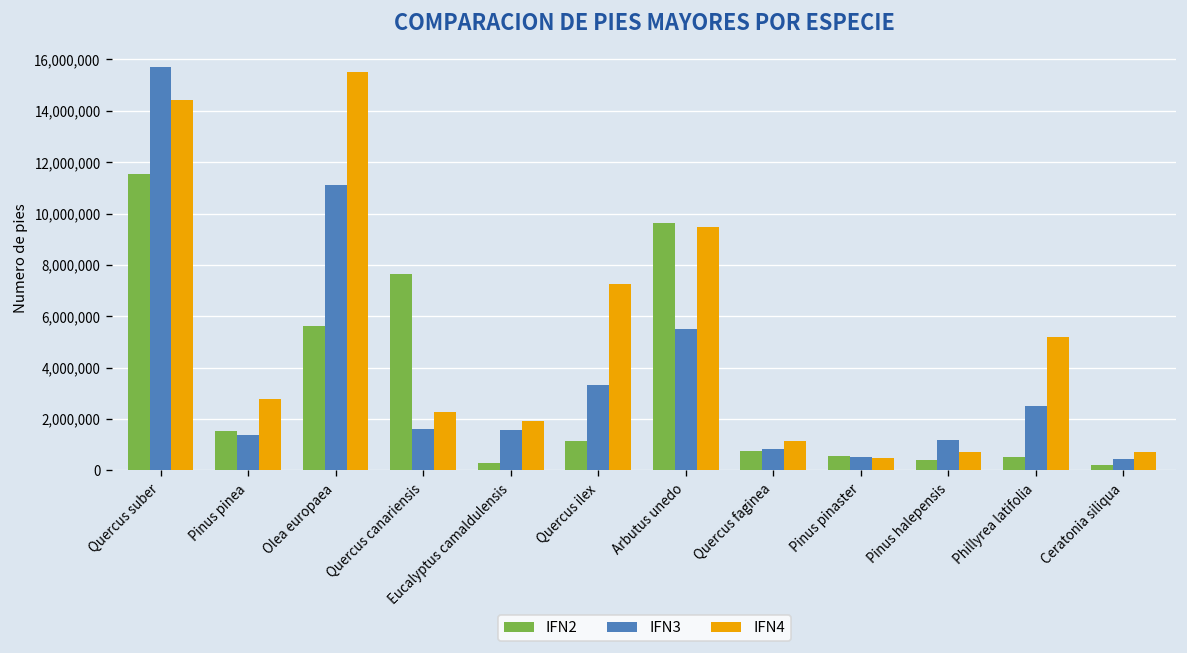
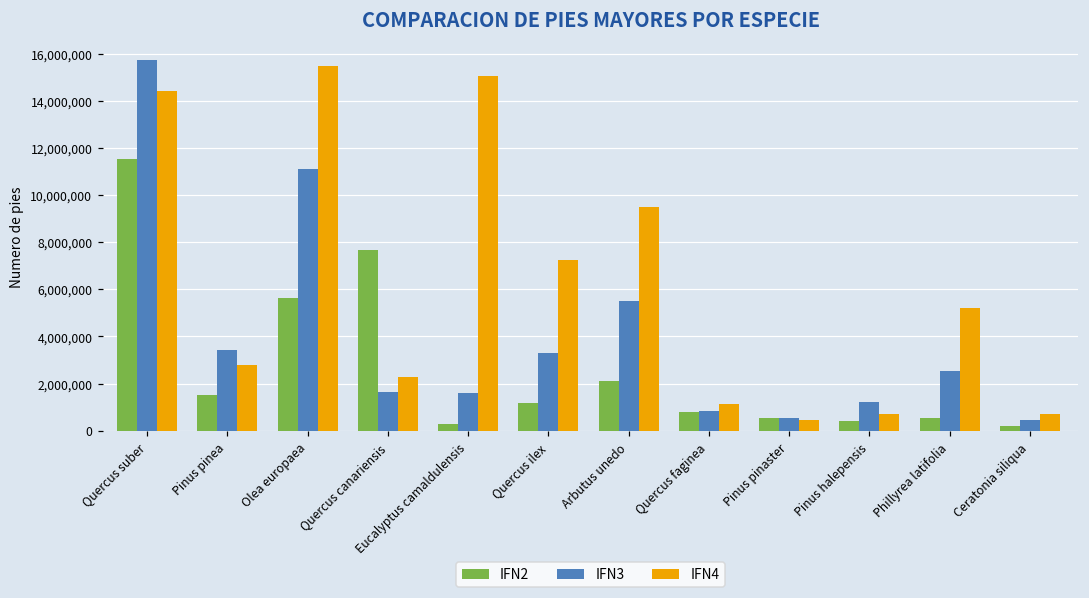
  {
    "IFN2": {
      "Quercus suber": "11,500,000",
      "Pinus pinea": "1,500,000",
      "Olea europaea": "5,600,000",
      "Quercus canariensis": "7,700,000",
      "Eucalyptus camaldulensis": "300,000",
      "Quercus ilex": "1,200,000",
-     "Arbutus unedo": "9,600,000",
+     "Arbutus unedo": "2,100,000",
      "Quercus faginea": "800,000",
      "Pinus pinaster": "500,000",
      "Pinus halepensis": "400,000",
      "Phillyrea latifolia": "500,000",
      "Ceratonia siliqua": "200,000"
    },
    "IFN3": {
      "Quercus suber": "15,700,000",
-     "Pinus pinea": "1,400,000",
+     "Pinus pinea": "3,400,000",
      "Olea europaea": "11,100,000",
      "Quercus canariensis": "1,600,000",
      "Eucalyptus camaldulensis": "1,600,000",
      "Quercus ilex": "3,300,000",
      "Arbutus unedo": "5,500,000",
      "Quercus faginea": "800,000",
      "Pinus pinaster": "500,000",
      "Pinus halepensis": "1,200,000",
      "Phillyrea latifolia": "2,500,000",
      "Ceratonia siliqua": "500,000"
    },
    "IFN4": {
      "Quercus suber": "14,400,000",
      "Pinus pinea": "2,800,000",
      "Olea europaea": "15,500,000",
      "Quercus canariensis": "2,300,000",
-     "Eucalyptus camaldulensis": "1,900,000",
+     "Eucalyptus camaldulensis": "15,100,000",
      "Quercus ilex": "7,200,000",
      "Arbutus unedo": "9,500,000",
      "Quercus faginea": "1,100,000",
      "Pinus pinaster": "500,000",
      "Pinus halepensis": "700,000",
      "Phillyrea latifolia": "5,200,000",
      "Ceratonia siliqua": "700,000"
    }
  }
